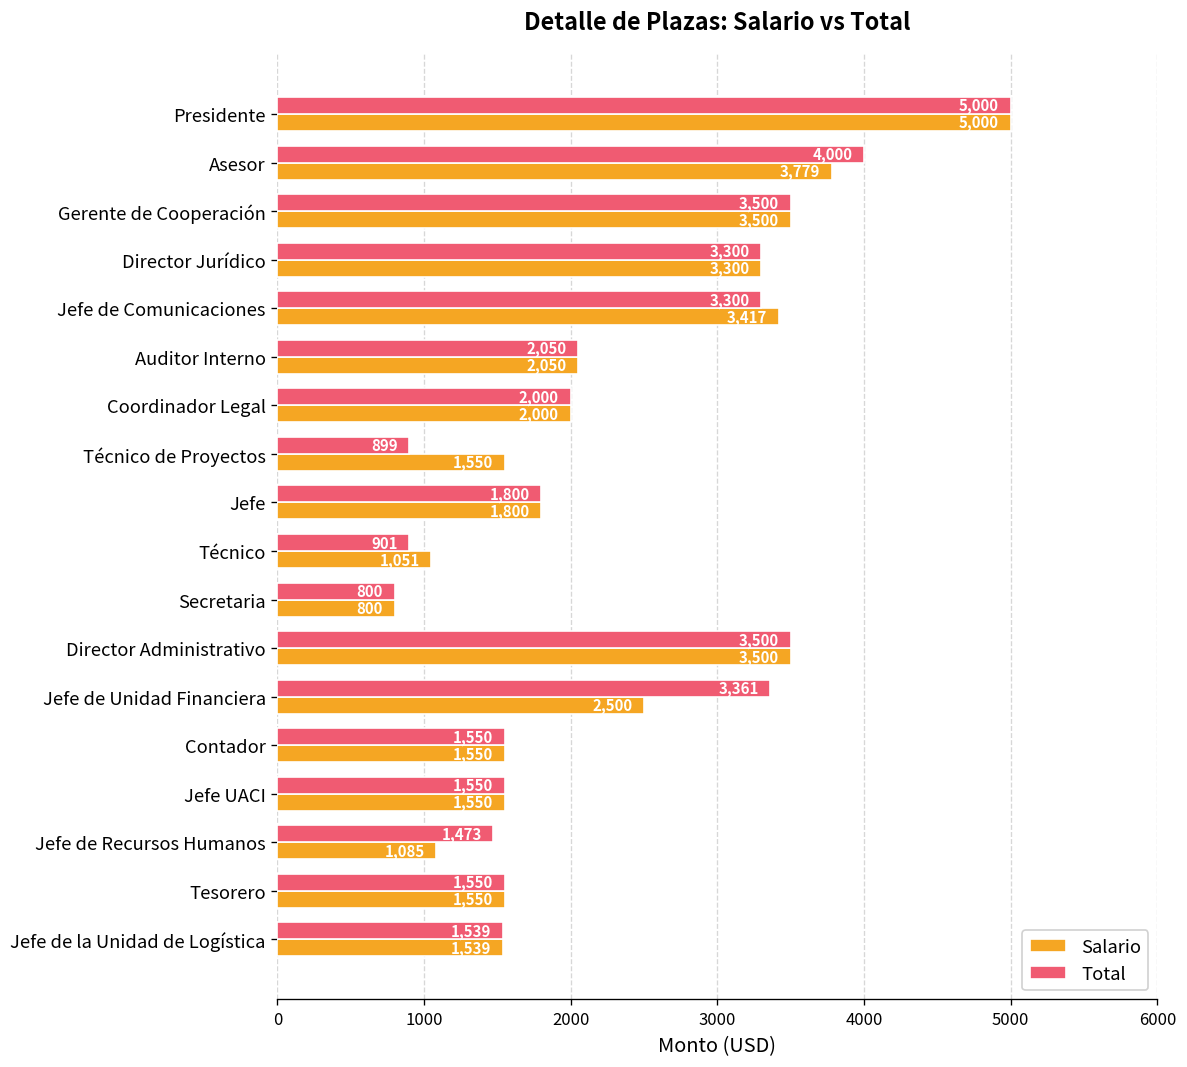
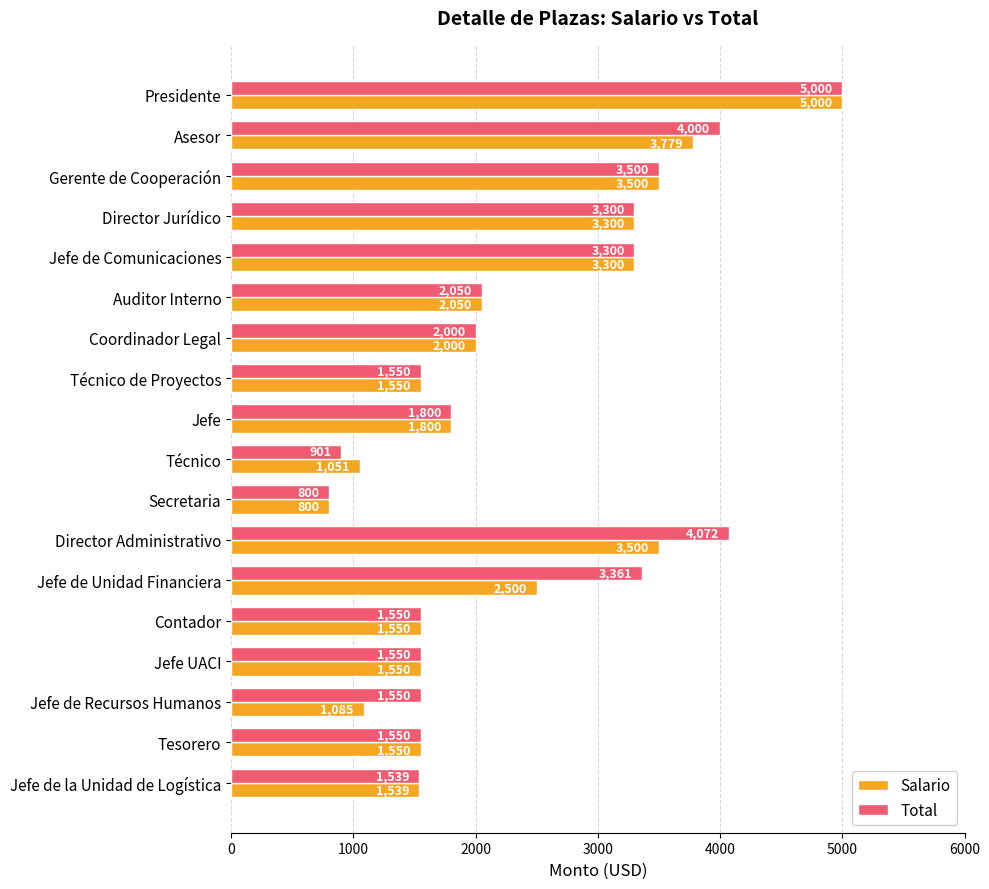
  {
    "Salario": {
      "Presidente": "5,000",
      "Asesor": "3,779",
      "Gerente de Cooperación": "3,500",
      "Director Jurídico": "3,300",
-     "Jefe de Comunicaciones": "3,417",
+     "Jefe de Comunicaciones": "3,300",
      "Auditor Interno": "2,050",
      "Coordinador Legal": "2,000",
      "Técnico de Proyectos": "1,550",
      "Jefe": "1,800",
      "Técnico": "1,051",
      "Secretaria": "800",
      "Director Administrativo": "3,500",
      "Jefe de Unidad Financiera": "2,500",
      "Contador": "1,550",
      "Jefe UACI": "1,550",
      "Jefe de Recursos Humanos": "1,085",
      "Tesorero": "1,550",
      "Jefe de la Unidad de Logística": "1,539"
    },
    "Total": {
      "Presidente": "5,000",
      "Asesor": "4,000",
      "Gerente de Cooperación": "3,500",
      "Director Jurídico": "3,300",
      "Jefe de Comunicaciones": "3,300",
      "Auditor Interno": "2,050",
      "Coordinador Legal": "2,000",
-     "Técnico de Proyectos": "899",
+     "Técnico de Proyectos": "1,550",
      "Jefe": "1,800",
      "Técnico": "901",
      "Secretaria": "800",
-     "Director Administrativo": "3,500",
+     "Director Administrativo": "4,072",
      "Jefe de Unidad Financiera": "3,361",
      "Contador": "1,550",
      "Jefe UACI": "1,550",
-     "Jefe de Recursos Humanos": "1,473",
+     "Jefe de Recursos Humanos": "1,550",
      "Tesorero": "1,550",
      "Jefe de la Unidad de Logística": "1,539"
    }
  }
